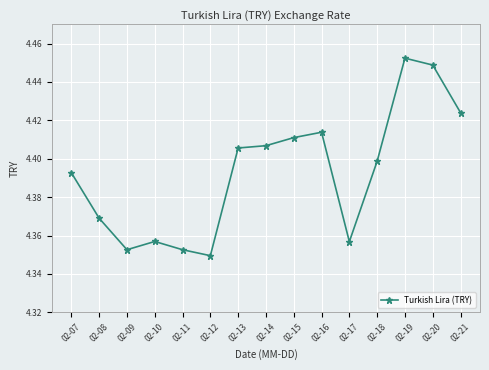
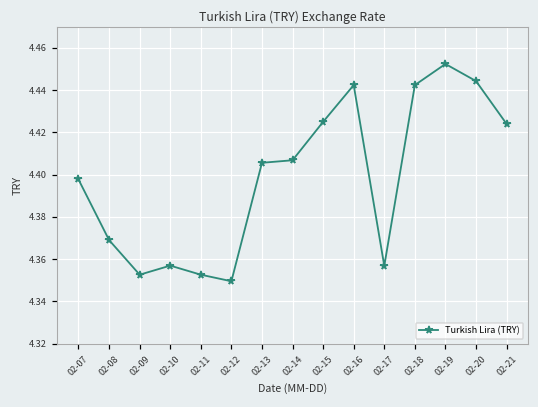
  {
-   "02-07": 4.393,
+   "02-07": 4.398,
    "02-08": 4.369,
    "02-09": 4.353,
    "02-10": 4.357,
    "02-11": 4.353,
    "02-12": 4.350,
    "02-13": 4.406,
    "02-14": 4.407,
-   "02-15": 4.411,
-   "02-16": 4.414,
+   "02-15": 4.425,
+   "02-16": 4.442,
    "02-17": 4.357,
-   "02-18": 4.399,
+   "02-18": 4.442,
    "02-19": 4.452,
-   "02-20": 4.449,
+   "02-20": 4.444,
    "02-21": 4.424
  }
